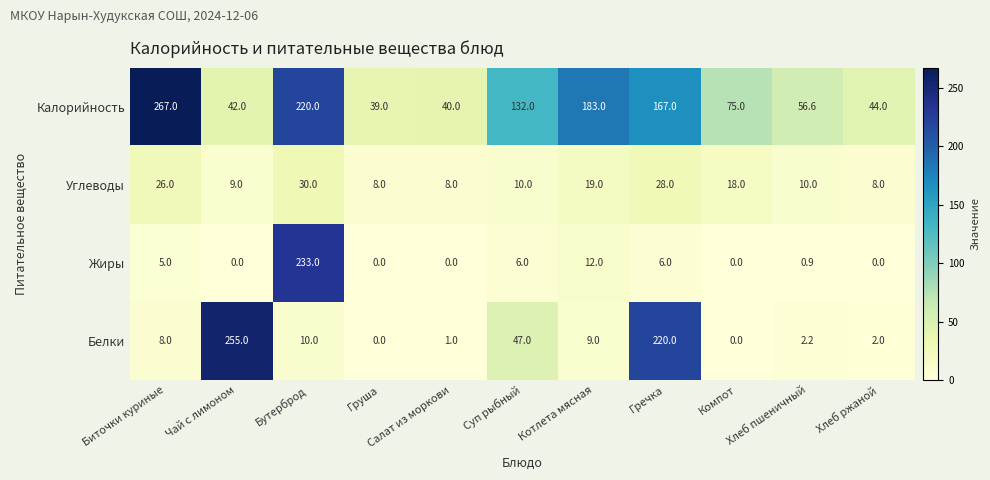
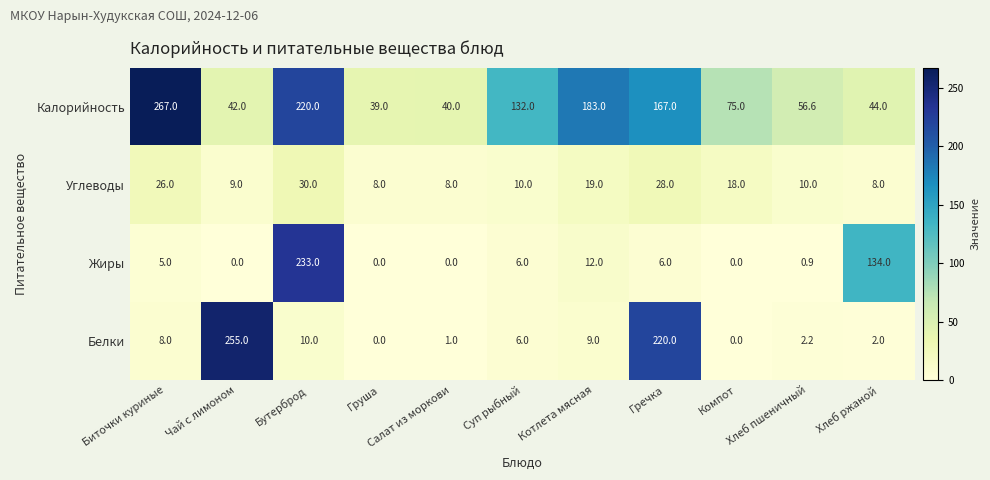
  {
    "Калорийность": {
      "Биточки куриные": 267.0,
      "Чай с лимоном": 42.0,
      "Бутерброд": 220.0,
      "Груша": 39.0,
      "Салат из моркови": 40.0,
      "Суп рыбный": 132.0,
      "Котлета мясная": 183.0,
      "Гречка": 167.0,
      "Компот": 75.0,
      "Хлеб пшеничный": 56.6,
      "Хлеб ржаной": 44.0
    },
    "Углеводы": {
      "Биточки куриные": 26.0,
      "Чай с лимоном": 9.0,
      "Бутерброд": 30.0,
      "Груша": 8.0,
      "Салат из моркови": 8.0,
      "Суп рыбный": 10.0,
      "Котлета мясная": 19.0,
      "Гречка": 28.0,
      "Компот": 18.0,
      "Хлеб пшеничный": 10.0,
      "Хлеб ржаной": 8.0
    },
    "Жиры": {
      "Биточки куриные": 5.0,
      "Чай с лимоном": 0.0,
      "Бутерброд": 233.0,
      "Груша": 0.0,
      "Салат из моркови": 0.0,
      "Суп рыбный": 6.0,
      "Котлета мясная": 12.0,
      "Гречка": 6.0,
      "Компот": 0.0,
      "Хлеб пшеничный": 0.9,
-     "Хлеб ржаной": 0.0
+     "Хлеб ржаной": 134.0
    },
    "Белки": {
      "Биточки куриные": 8.0,
      "Чай с лимоном": 255.0,
      "Бутерброд": 10.0,
      "Груша": 0.0,
      "Салат из моркови": 1.0,
-     "Суп рыбный": 47.0,
+     "Суп рыбный": 6.0,
      "Котлета мясная": 9.0,
      "Гречка": 220.0,
      "Компот": 0.0,
      "Хлеб пшеничный": 2.2,
      "Хлеб ржаной": 2.0
    }
  }
